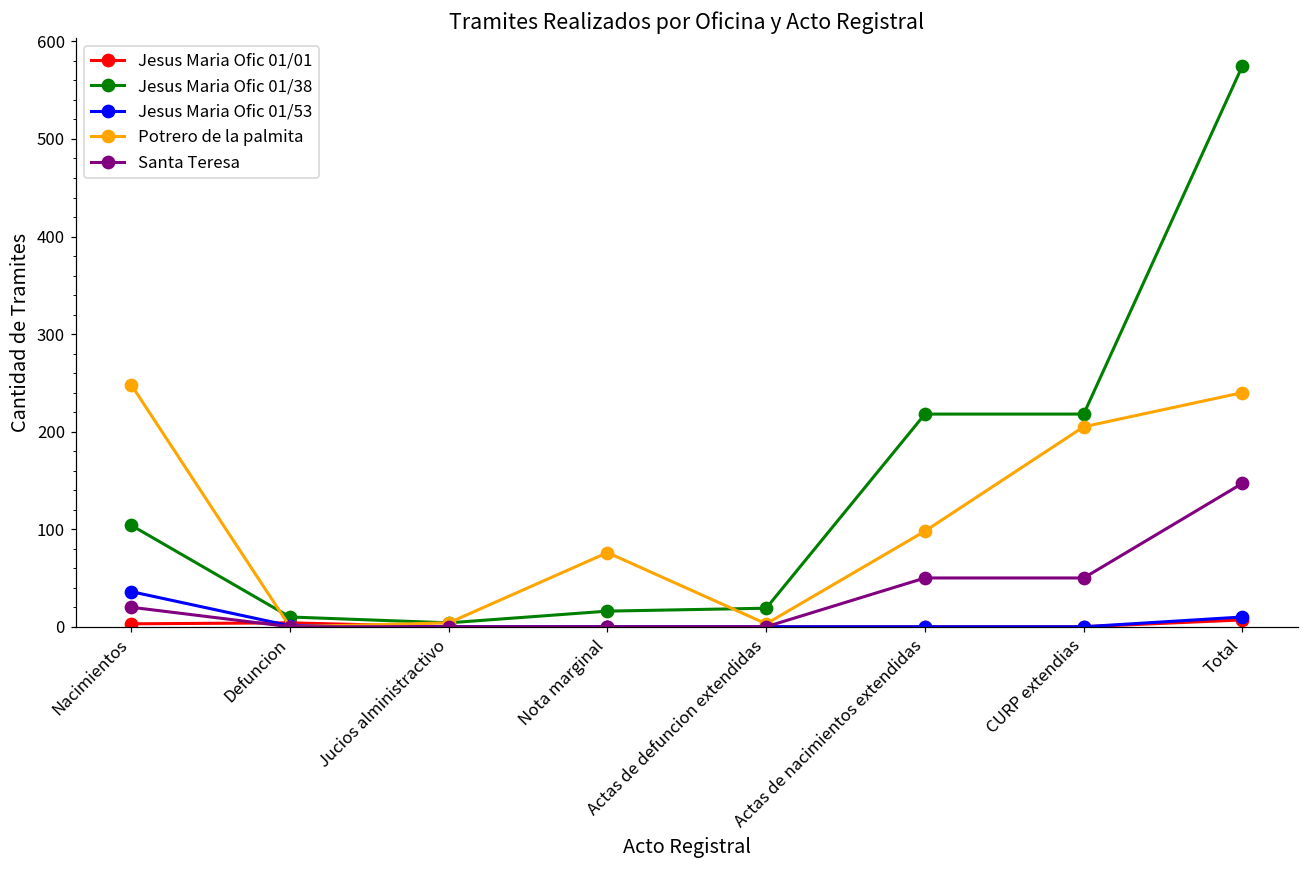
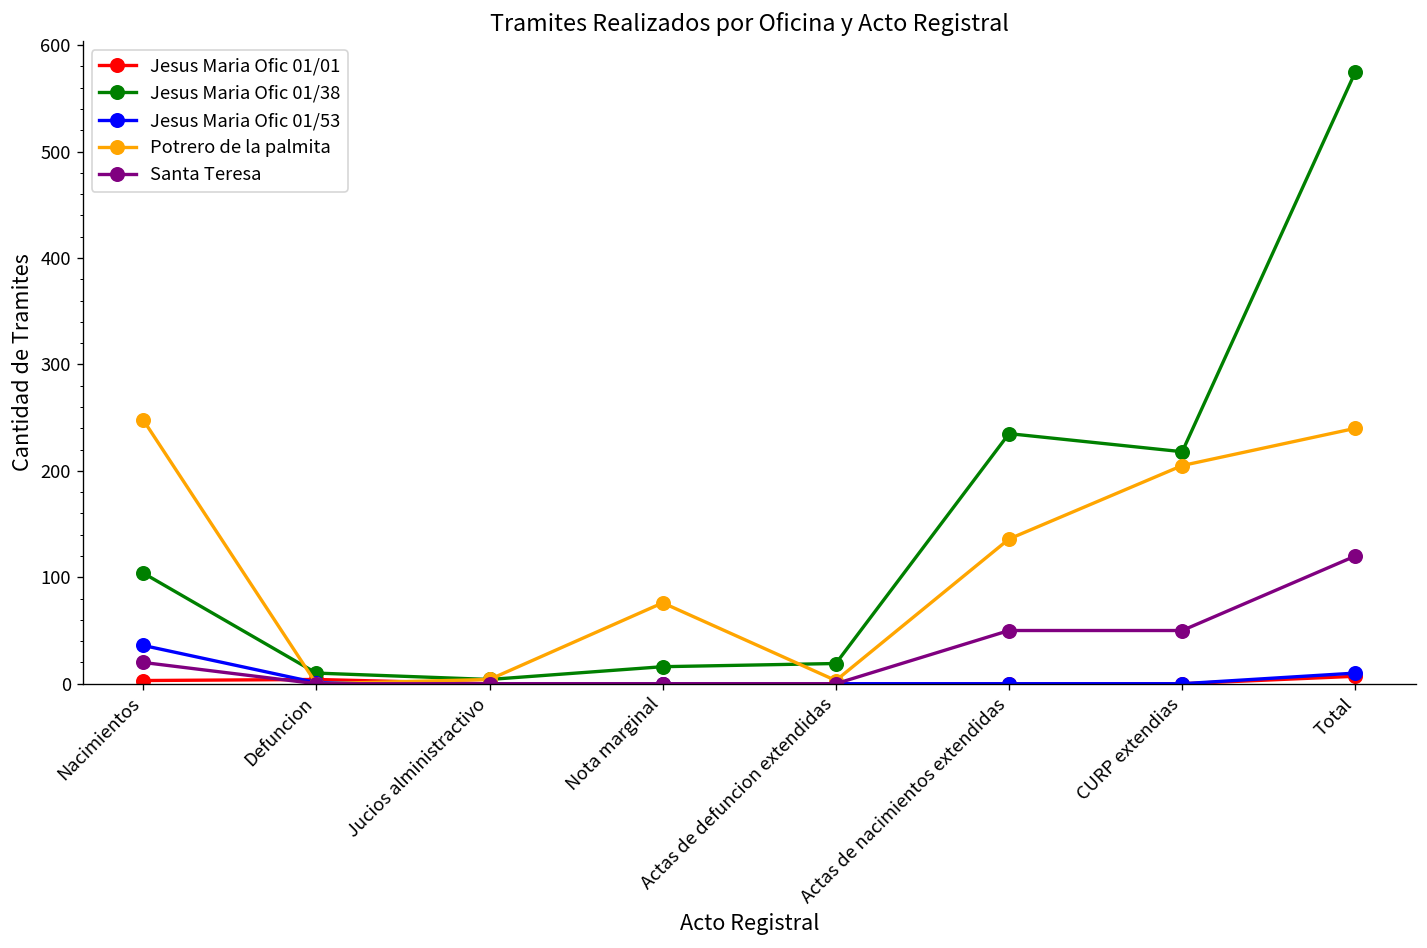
  {
    "Jesus Maria Ofic 01/01": {
      "Nacimientos": 0,
      "Defuncion": 0,
      "Total": 10
    },
    "Jesus Maria Ofic 01/38": {
      "Nacimientos": 100,
      "Defuncion": 10,
      "Nota marginal": 20,
      "Actas de defuncion extendidas": 20,
-     "Actas de nacimientos extendidas": 220,
+     "Actas de nacimientos extendidas": 240,
      "CURP extendias": 220,
      "Total": 580
    },
    "Jesus Maria Ofic 01/53": {
      "Nacimientos": 40,
      "Total": 10
    },
    "Potrero de la palmita": {
      "Nacimientos": 250,
      "Nota marginal": 80,
      "Actas de defuncion extendidas": 0,
-     "Actas de nacimientos extendidas": 100,
+     "Actas de nacimientos extendidas": 140,
      "CURP extendias": 210,
      "Total": 240
    },
    "Santa Teresa": {
      "Nacimientos": 20,
      "Actas de nacimientos extendidas": 50,
      "CURP extendias": 50,
-     "Total": 150
+     "Total": 120
    }
  }
